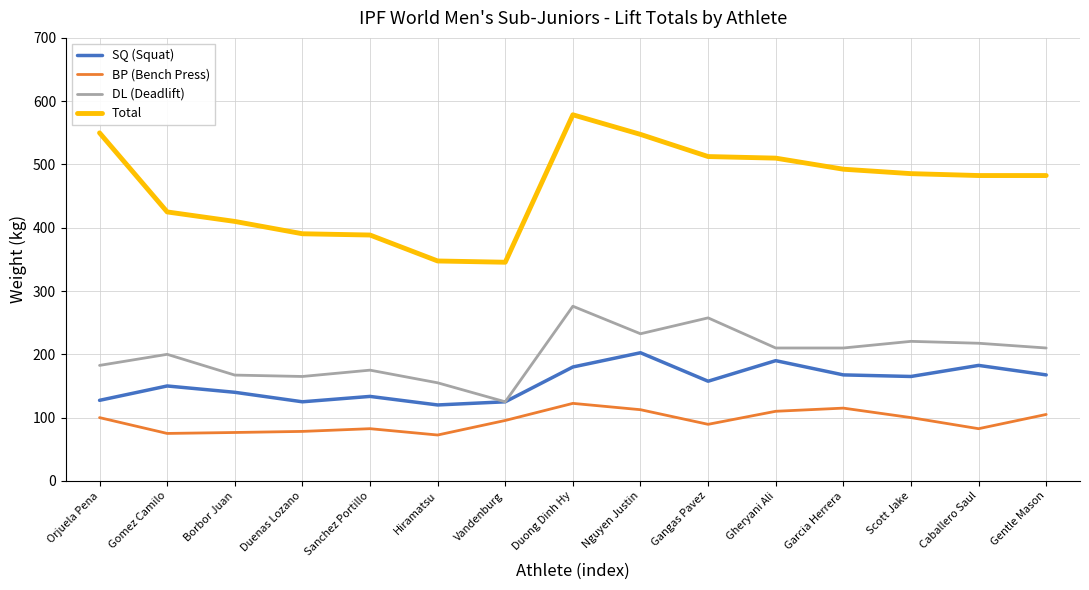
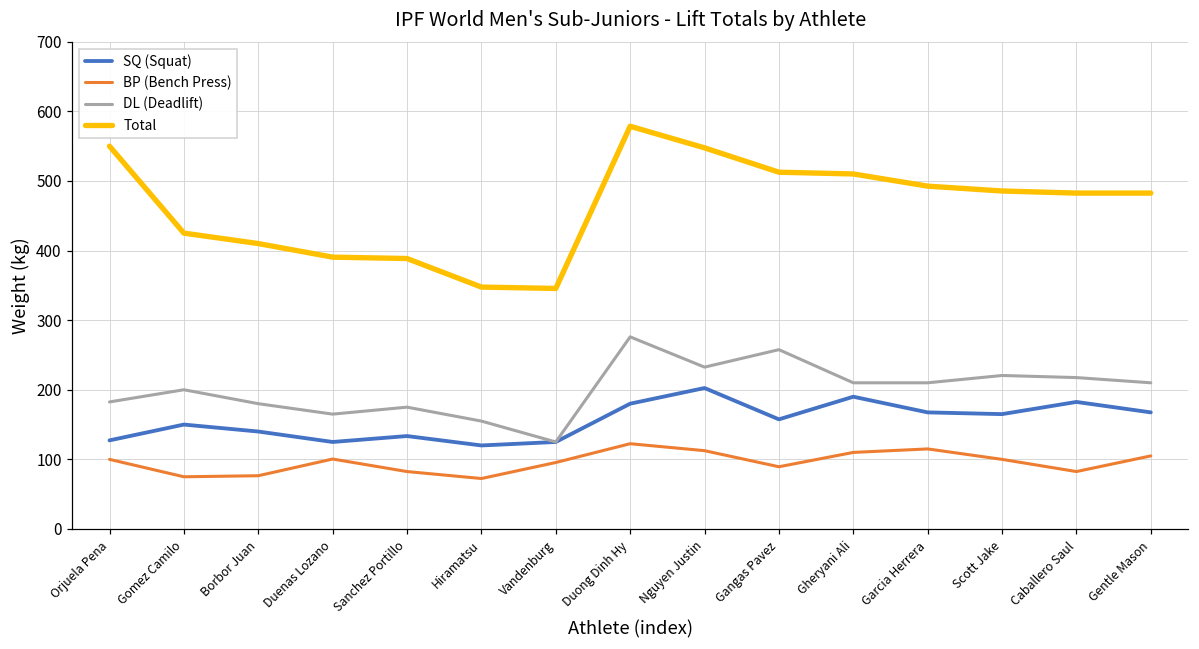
  {
    "SQ (Squat)": {
      "Orjuela Pena": 130,
      "Gomez Camilo": 150,
      "Borbor Juan": 140,
      "Duenas Lozano": 130,
      "Sanchez Portillo": 130,
      "Hiramatsu": 120,
      "Duong Dinh Hy": 180,
      "Nguyen Justin": 200,
      "Gangas Pavez": 160,
      "Gheryani Ali": 190,
      "Garcia Herrera": 170,
      "Scott Jake": 170,
      "Caballero Saul": 180,
      "Gentle Mason": 170
    },
    "BP (Bench Press)": {
      "Orjuela Pena": 100,
      "Gomez Camilo": 80,
      "Borbor Juan": 80,
-     "Duenas Lozano": 80,
+     "Duenas Lozano": 100,
      "Sanchez Portillo": 80,
      "Hiramatsu": 70,
      "Vandenburg": 100,
      "Duong Dinh Hy": 120,
      "Nguyen Justin": 110,
      "Gangas Pavez": 90,
      "Gheryani Ali": 110,
      "Garcia Herrera": 120,
      "Scott Jake": 100,
      "Caballero Saul": 80,
      "Gentle Mason": 110
    },
    "DL (Deadlift)": {
      "Orjuela Pena": 180,
      "Gomez Camilo": 200,
-     "Borbor Juan": 170,
+     "Borbor Juan": 180,
      "Duenas Lozano": 170,
      "Sanchez Portillo": 180,
      "Hiramatsu": 160,
      "Duong Dinh Hy": 280,
      "Nguyen Justin": 230,
      "Gangas Pavez": 260,
      "Gheryani Ali": 210,
      "Garcia Herrera": 210,
      "Scott Jake": 220,
      "Caballero Saul": 220,
      "Gentle Mason": 210
    },
    "Total": {
      "Orjuela Pena": 550,
      "Gomez Camilo": 430,
      "Borbor Juan": 410,
      "Duenas Lozano": 390,
      "Sanchez Portillo": 390,
      "Hiramatsu": 350,
      "Vandenburg": 350,
      "Duong Dinh Hy": 580,
      "Nguyen Justin": 550,
      "Gangas Pavez": 510,
      "Gheryani Ali": 510,
      "Garcia Herrera": 490,
      "Scott Jake": 490,
      "Caballero Saul": 480,
      "Gentle Mason": 480
    }
  }
